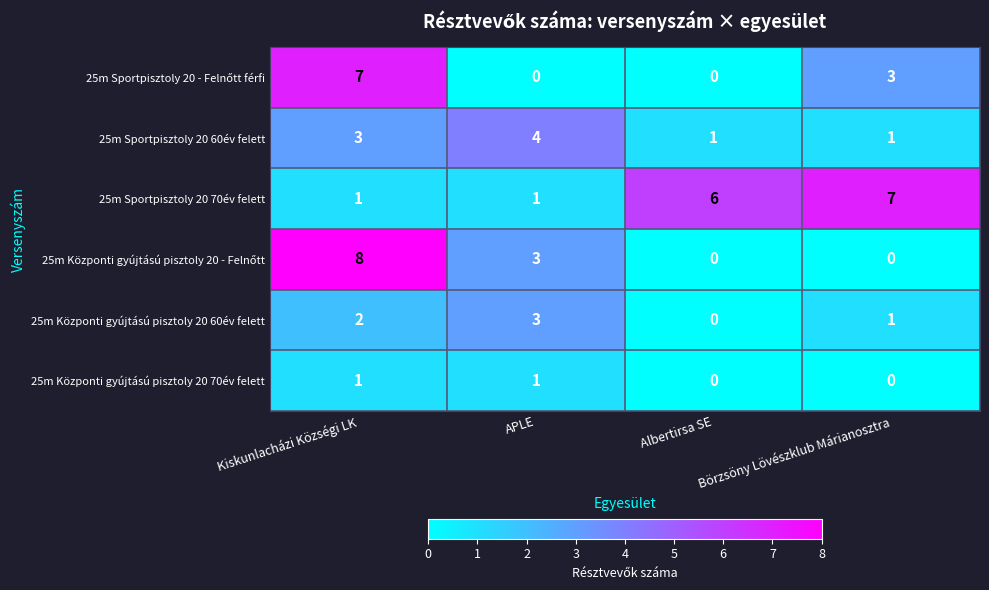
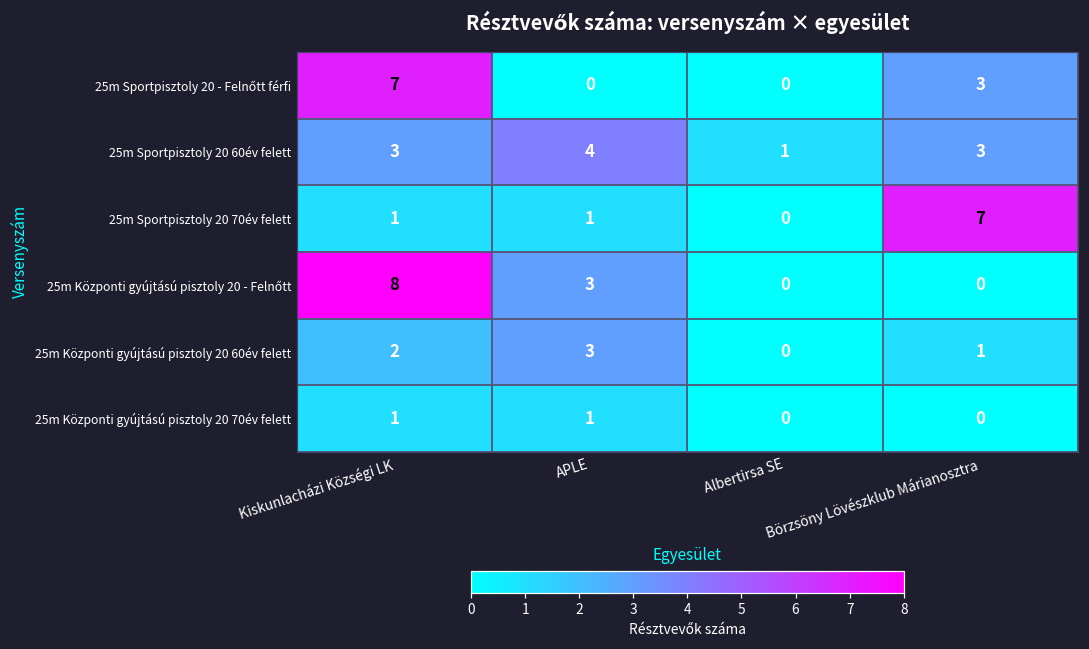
  {
    "25m Sportpisztoly 20 - Felnőtt férfi": {
      "Kiskunlacházi Községi LK": 7,
      "APLE": 0,
      "Albertirsa SE": 0,
      "Börzsöny Lövészklub Márianosztra": 3
    },
    "25m Sportpisztoly 20 60év felett": {
      "Kiskunlacházi Községi LK": 3,
      "APLE": 4,
      "Albertirsa SE": 1,
-     "Börzsöny Lövészklub Márianosztra": 1
+     "Börzsöny Lövészklub Márianosztra": 3
    },
    "25m Sportpisztoly 20 70év felett": {
      "Kiskunlacházi Községi LK": 1,
      "APLE": 1,
-     "Albertirsa SE": 6,
+     "Albertirsa SE": 0,
      "Börzsöny Lövészklub Márianosztra": 7
    },
    "25m Központi gyújtású pisztoly 20 - Felnőtt": {
      "Kiskunlacházi Községi LK": 8,
      "APLE": 3,
      "Albertirsa SE": 0,
      "Börzsöny Lövészklub Márianosztra": 0
    },
    "25m Központi gyújtású pisztoly 20 60év felett": {
      "Kiskunlacházi Községi LK": 2,
      "APLE": 3,
      "Albertirsa SE": 0,
      "Börzsöny Lövészklub Márianosztra": 1
    },
    "25m Központi gyújtású pisztoly 20 70év felett": {
      "Kiskunlacházi Községi LK": 1,
      "APLE": 1,
      "Albertirsa SE": 0,
      "Börzsöny Lövészklub Márianosztra": 0
    }
  }
